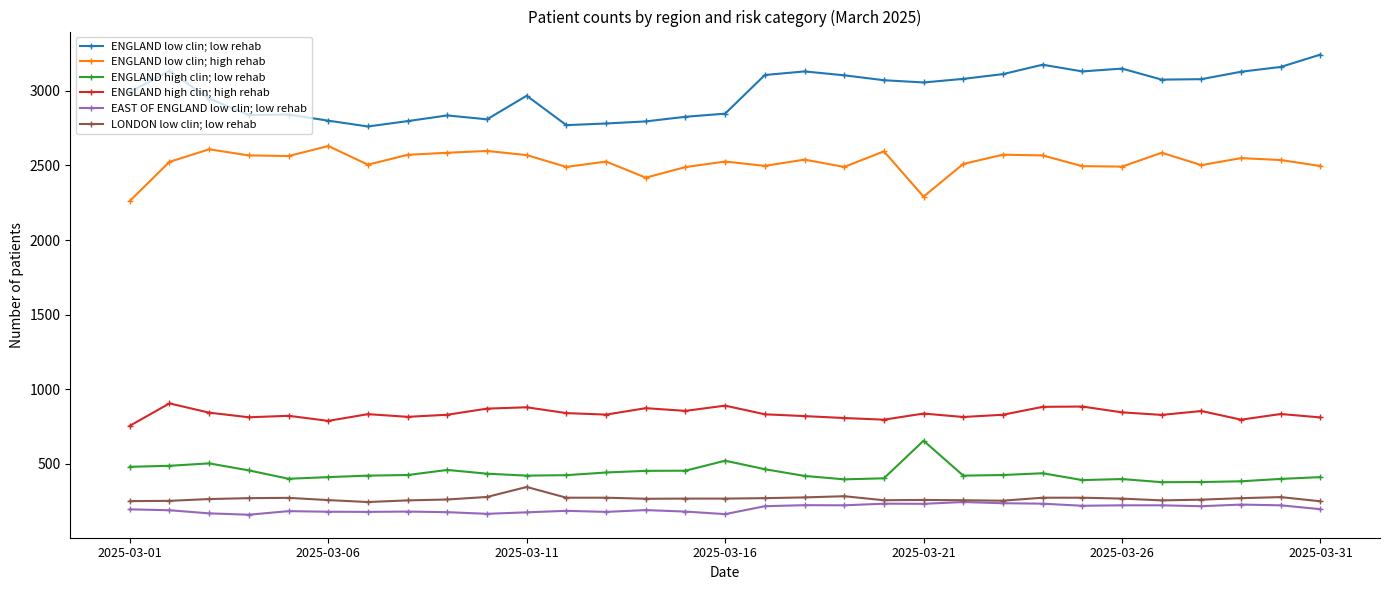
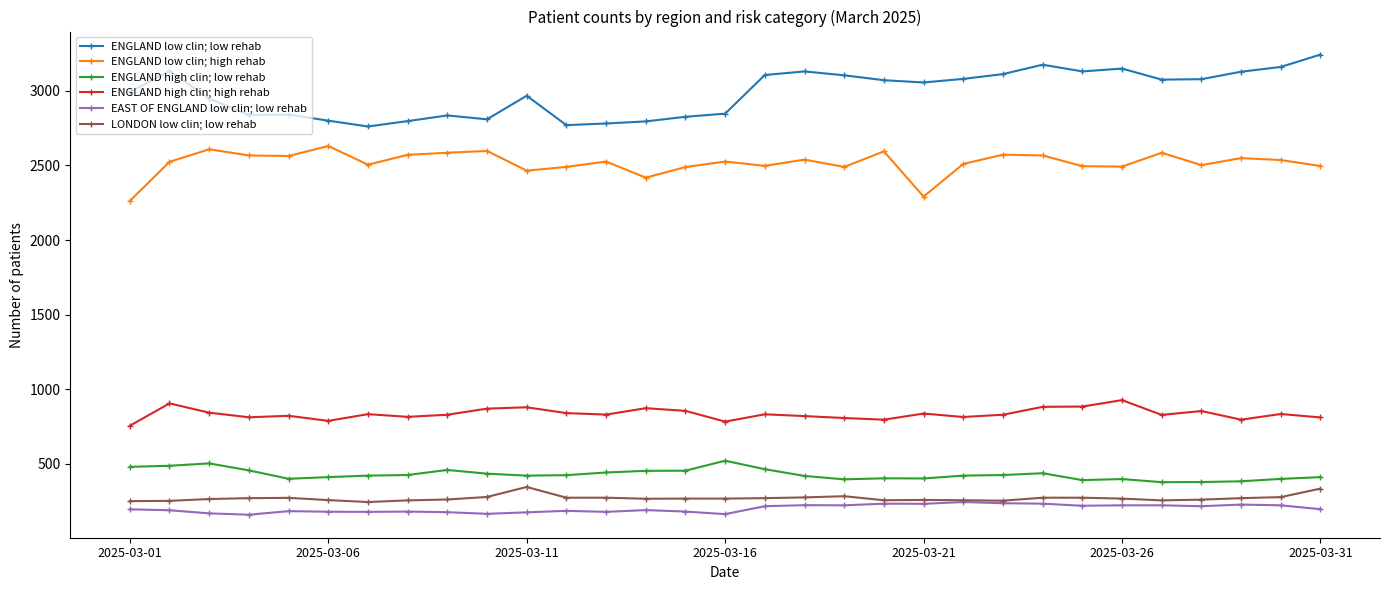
  {
    "ENGLAND low clin; low rehab": {
      "2025-03-06": 2800,
      "2025-03-11": 2970,
      "2025-03-16": 2850,
      "2025-03-21": 3060,
      "2025-03-26": 3150,
      "2025-03-31": 3240
    },
    "ENGLAND low clin; high rehab": {
      "2025-03-01": 2260,
      "2025-03-06": 2630,
-     "2025-03-11": 2570,
+     "2025-03-11": 2470,
      "2025-03-16": 2530,
      "2025-03-21": 2290,
      "2025-03-26": 2490,
      "2025-03-31": 2500
    },
    "ENGLAND high clin; low rehab": {
      "2025-03-01": 480,
      "2025-03-06": 410,
      "2025-03-11": 420,
      "2025-03-16": 520,
-     "2025-03-21": 660,
+     "2025-03-21": 400,
      "2025-03-26": 400,
      "2025-03-31": 410
    },
    "ENGLAND high clin; high rehab": {
      "2025-03-01": 760,
      "2025-03-06": 790,
      "2025-03-11": 880,
-     "2025-03-16": 890,
+     "2025-03-16": 780,
      "2025-03-21": 840,
-     "2025-03-26": 850,
+     "2025-03-26": 930,
      "2025-03-31": 810
    },
    "EAST OF ENGLAND low clin; low rehab": {
      "2025-03-01": 200,
      "2025-03-06": 180,
      "2025-03-11": 180,
      "2025-03-16": 160,
      "2025-03-21": 230,
      "2025-03-26": 220,
      "2025-03-31": 200
    },
    "LONDON low clin; low rehab": {
      "2025-03-01": 250,
      "2025-03-06": 260,
      "2025-03-11": 350,
      "2025-03-16": 270,
      "2025-03-21": 260,
      "2025-03-26": 270,
-     "2025-03-31": 250
+     "2025-03-31": 330
    }
  }
